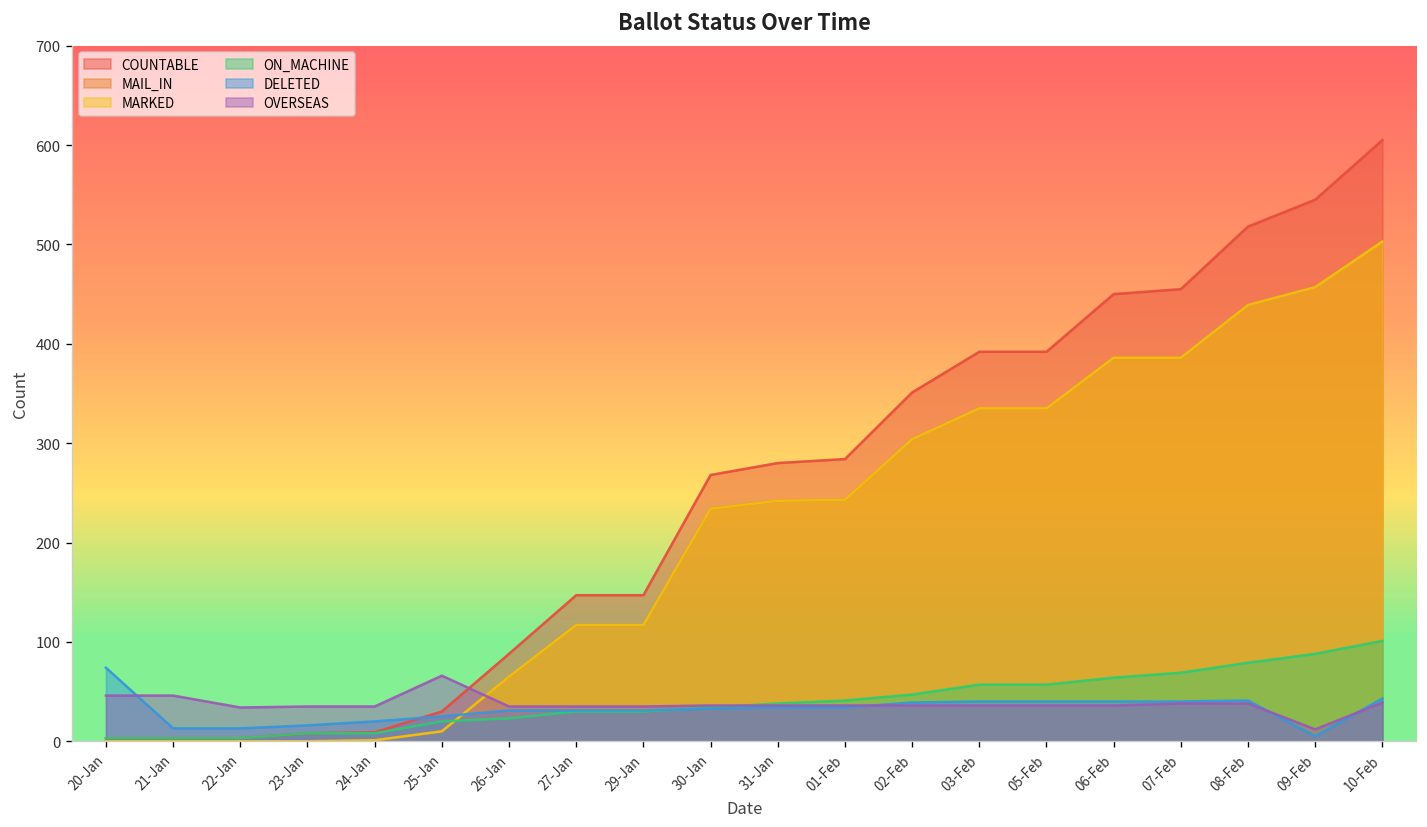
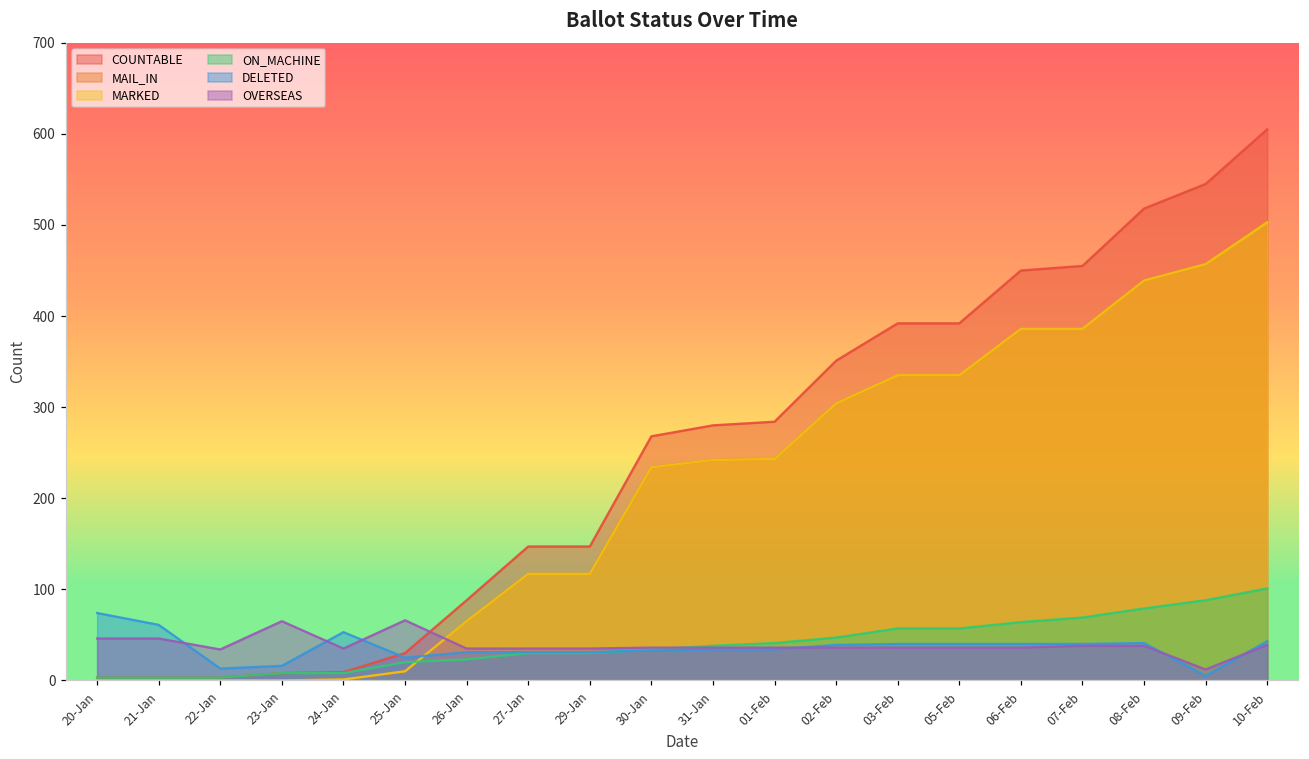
  {
    "DELETED": {
      "20-Jan": 70,
-     "21-Jan": 10,
+     "21-Jan": 60,
      "22-Jan": 10,
      "23-Jan": 20,
-     "24-Jan": 20,
+     "24-Jan": 50,
      "25-Jan": 30,
      "26-Jan": 30,
      "03-Feb": 40,
      "05-Feb": 40,
      "06-Feb": 40,
      "09-Feb": 10,
      "10-Feb": 40
    },
    "OVERSEAS": {
      "20-Jan": 50,
      "21-Jan": 50,
      "22-Jan": 30,
-     "23-Jan": 40,
+     "23-Jan": 70,
      "24-Jan": 40,
      "25-Jan": 70,
      "26-Jan": 40,
      "27-Jan": 40,
      "29-Jan": 40,
      "03-Feb": 40,
      "05-Feb": 40,
      "06-Feb": 40,
      "09-Feb": 10,
      "10-Feb": 40
    }
  }
